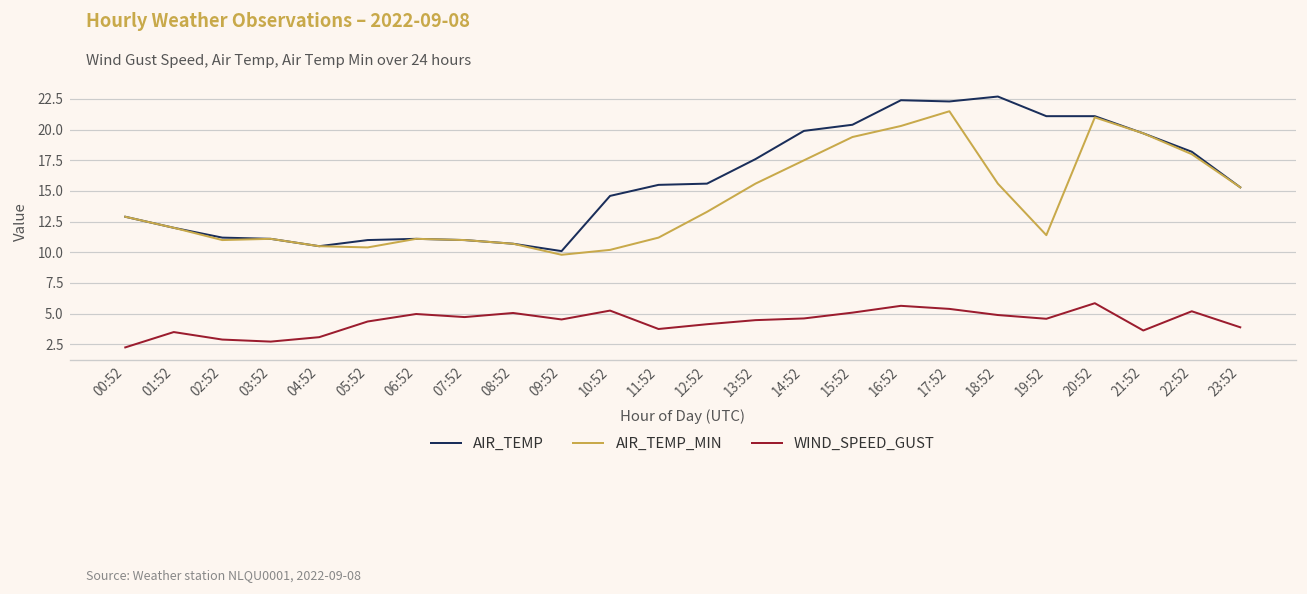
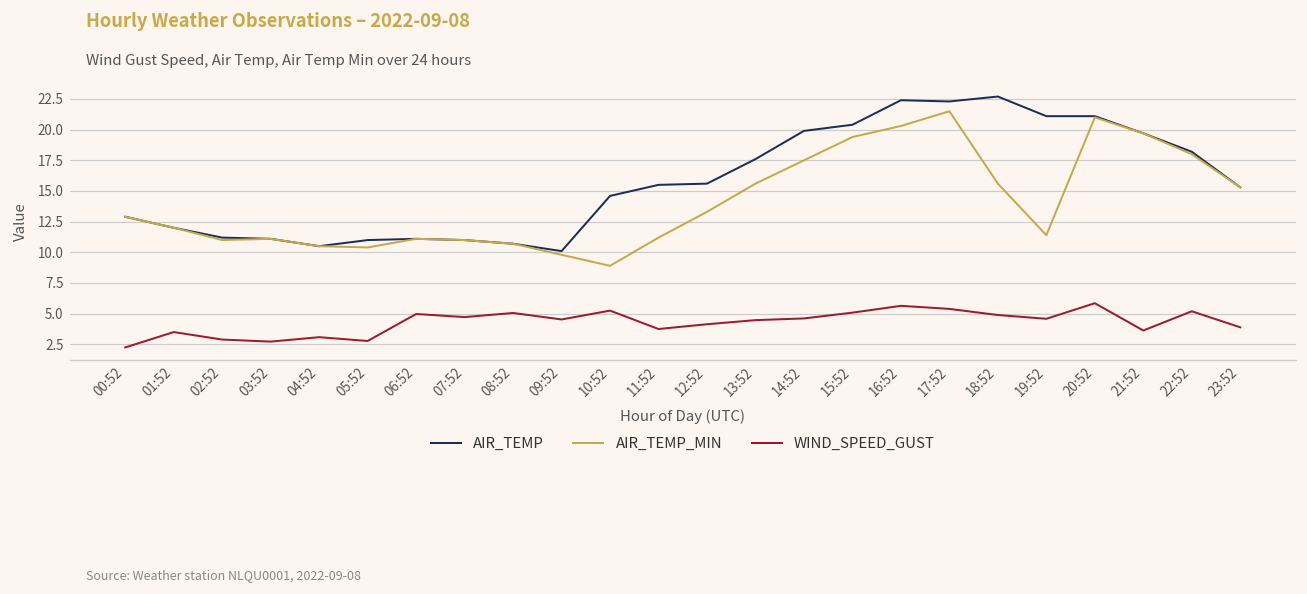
  {
    "AIR_TEMP": {
      "05:52": 11.0,
      "09:52": 10.1,
      "10:52": 14.6,
      "11:52": 15.5,
      "12:52": 15.6,
      "13:52": 17.6,
      "14:52": 19.9,
      "15:52": 20.4,
      "16:52": 22.4,
      "17:52": 22.3,
      "18:52": 22.7,
      "19:52": 21.1
    },
    "AIR_TEMP_MIN": {
      "05:52": 10.4,
      "09:52": 9.8,
-     "10:52": 10.2,
+     "10:52": 8.9,
      "11:52": 11.2,
      "12:52": 13.3,
      "13:52": 15.6,
      "14:52": 17.5,
      "15:52": 19.4,
      "16:52": 20.3,
      "17:52": 21.5,
      "18:52": 15.6,
      "19:52": 11.4
    },
    "WIND_SPEED_GUST": {
      "00:52": 2.3,
      "01:52": 3.5,
      "02:52": 2.9,
      "03:52": 2.7,
      "04:52": 3.1,
-     "05:52": 4.4,
+     "05:52": 2.8,
      "06:52": 5.0,
      "07:52": 4.7,
      "08:52": 5.1,
      "09:52": 4.5,
      "10:52": 5.2,
      "11:52": 3.8,
      "12:52": 4.1,
      "13:52": 4.5,
      "14:52": 4.6,
      "15:52": 5.1,
      "16:52": 5.6,
      "17:52": 5.4,
      "18:52": 4.9,
      "19:52": 4.6,
      "20:52": 5.9,
      "21:52": 3.6,
      "22:52": 5.2,
      "23:52": 3.9
    }
  }
